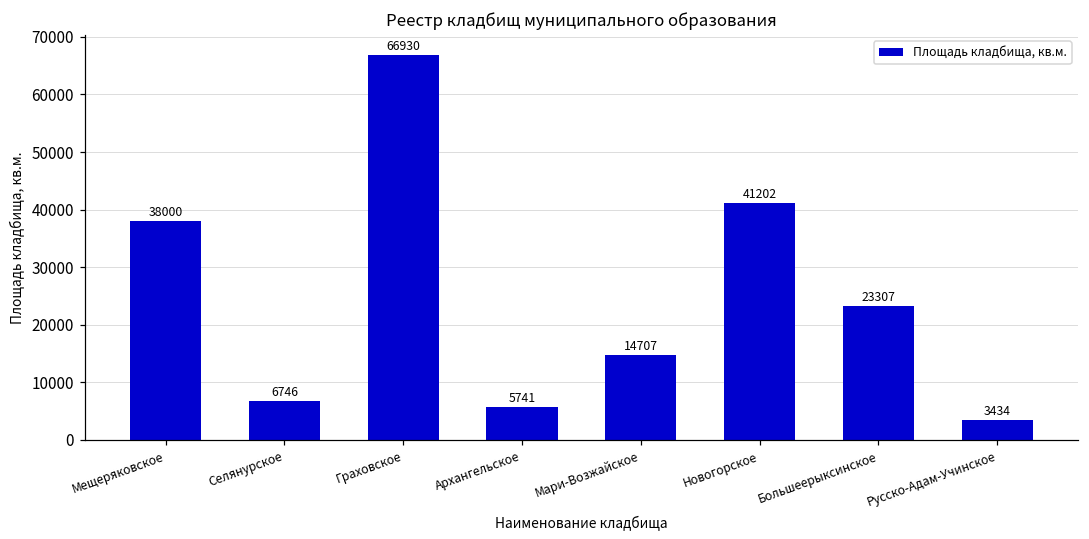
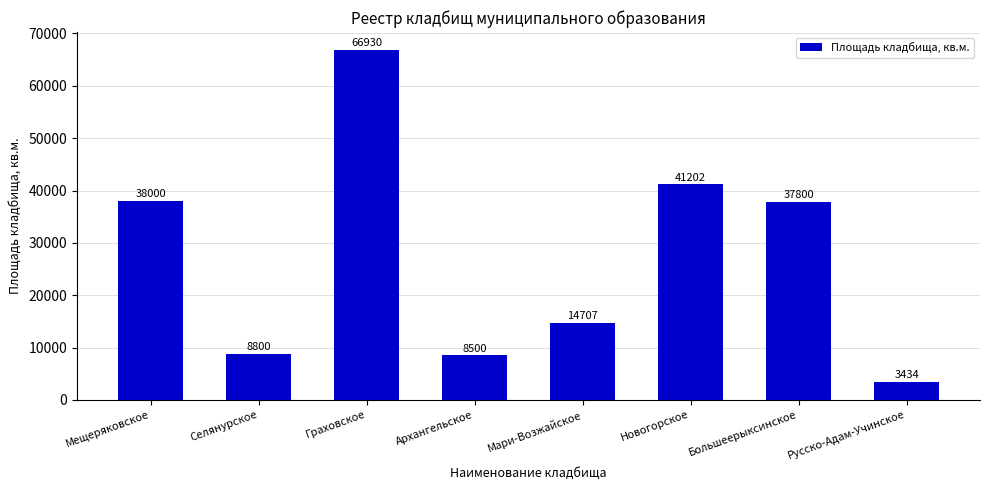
  {
    "Мещеряковское": 38000,
-   "Селянурское": 6746,
+   "Селянурское": 8800,
    "Граховское": 66930,
-   "Архангельское": 5741,
+   "Архангельское": 8500,
    "Мари-Возжайское": 14707,
    "Новогорское": 41202,
-   "Большеерыксинское": 23307,
+   "Большеерыксинское": 37800,
    "Русско-Адам-Учинское": 3434
  }
